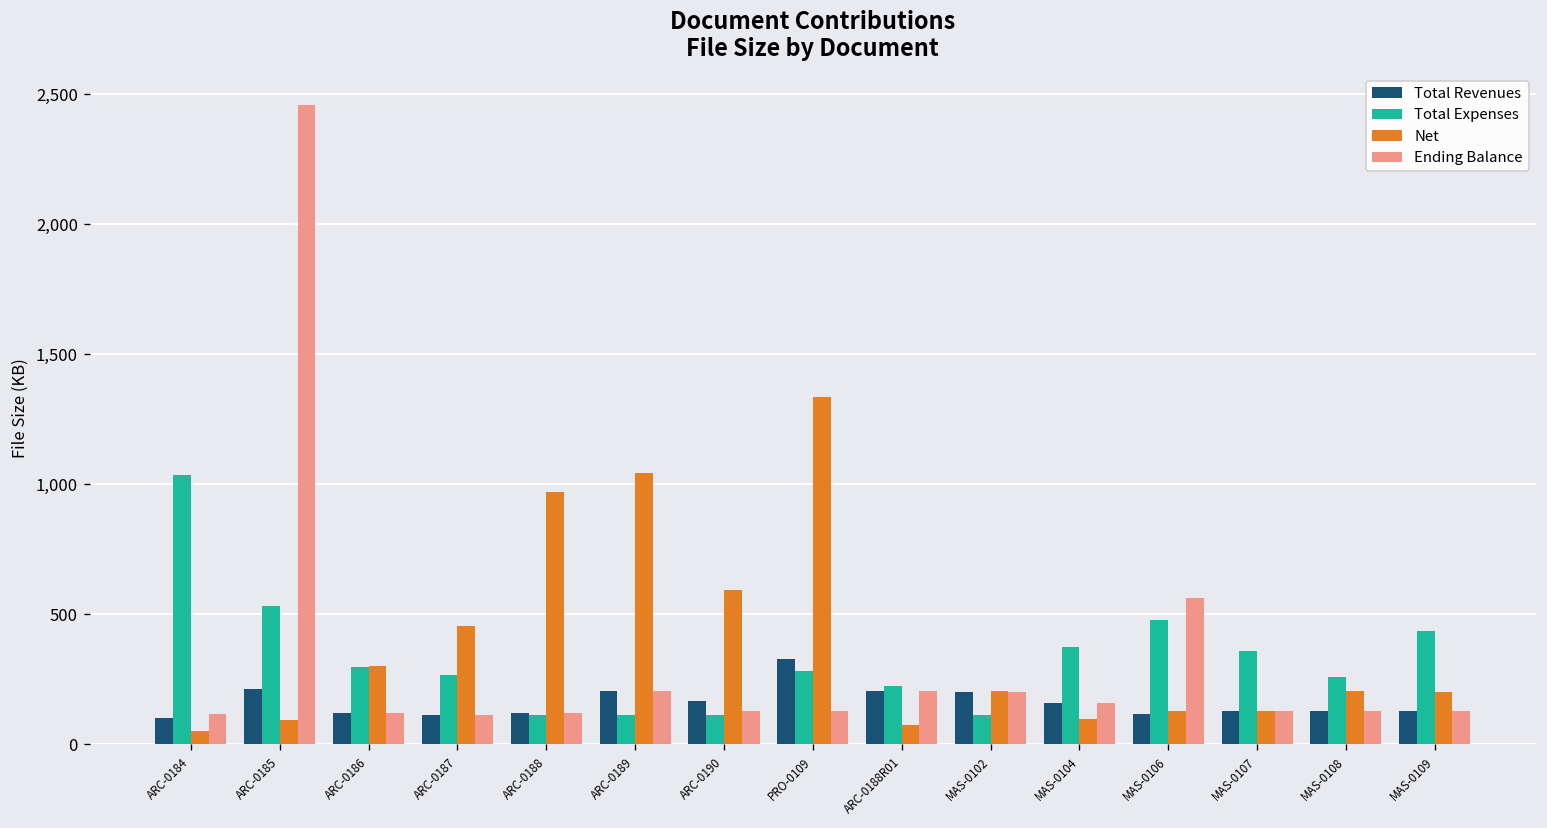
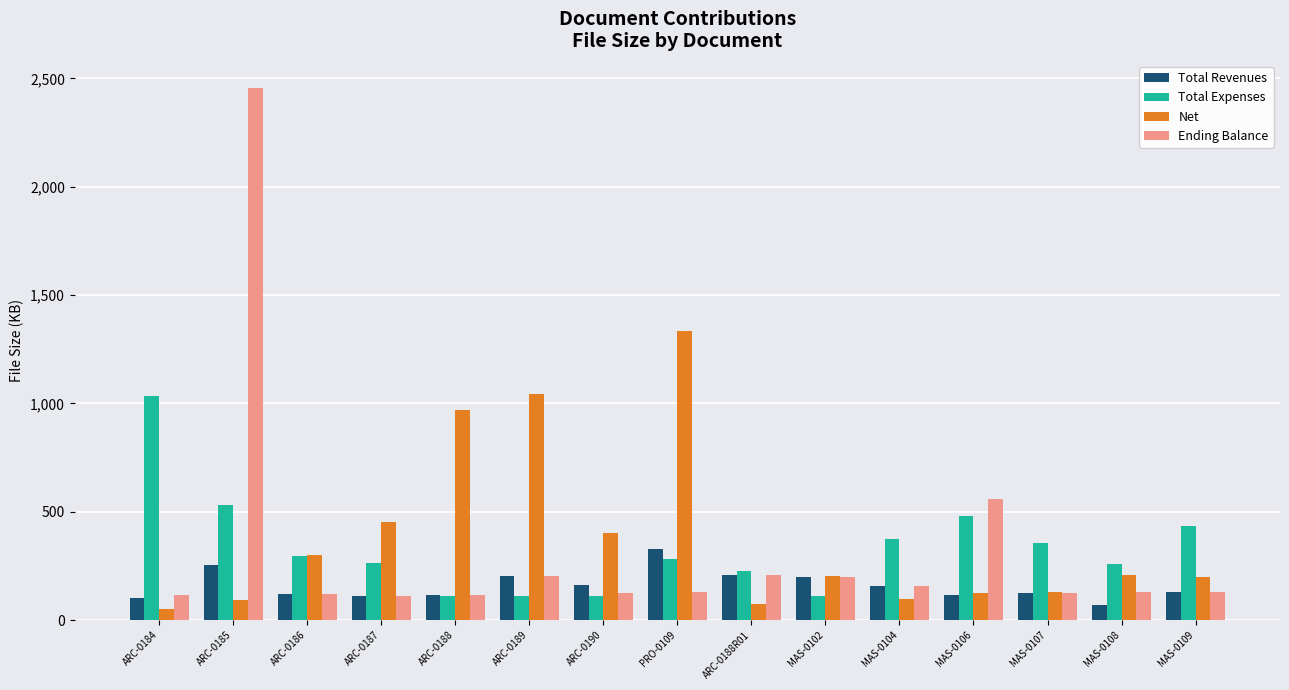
  {
    "Total Revenues": {
      "ARC-0184": "100",
-     "ARC-0185": "210",
+     "ARC-0185": "250",
      "ARC-0186": "120",
      "ARC-0187": "110",
      "ARC-0188": "120",
      "ARC-0189": "210",
      "ARC-0190": "160",
      "PRO-0109": "330",
      "ARC-0188R01": "210",
      "MAS-0102": "200",
      "MAS-0104": "160",
      "MAS-0106": "110",
      "MAS-0107": "130",
-     "MAS-0108": "130",
+     "MAS-0108": "70",
      "MAS-0109": "130"
    },
    "Total Expenses": {
      "ARC-0184": "1,030",
      "ARC-0185": "530",
      "ARC-0186": "300",
      "ARC-0187": "260",
      "ARC-0188": "110",
      "ARC-0189": "110",
      "ARC-0190": "110",
      "PRO-0109": "280",
      "ARC-0188R01": "230",
      "MAS-0102": "110",
      "MAS-0104": "370",
      "MAS-0106": "480",
      "MAS-0107": "360",
      "MAS-0108": "260",
      "MAS-0109": "440"
    },
    "Net": {
      "ARC-0184": "50",
      "ARC-0185": "90",
      "ARC-0186": "300",
      "ARC-0187": "450",
      "ARC-0188": "970",
      "ARC-0189": "1,040",
-     "ARC-0190": "590",
+     "ARC-0190": "400",
      "PRO-0109": "1,340",
      "ARC-0188R01": "70",
      "MAS-0102": "210",
      "MAS-0104": "100",
      "MAS-0106": "130",
      "MAS-0107": "130",
      "MAS-0108": "210",
      "MAS-0109": "200"
    },
    "Ending Balance": {
      "ARC-0184": "110",
      "ARC-0185": "2,460",
      "ARC-0186": "120",
      "ARC-0187": "110",
      "ARC-0188": "120",
      "ARC-0189": "210",
      "ARC-0190": "130",
      "PRO-0109": "130",
      "ARC-0188R01": "210",
      "MAS-0102": "200",
      "MAS-0104": "160",
      "MAS-0106": "560",
      "MAS-0107": "130",
      "MAS-0108": "130",
      "MAS-0109": "130"
    }
  }
